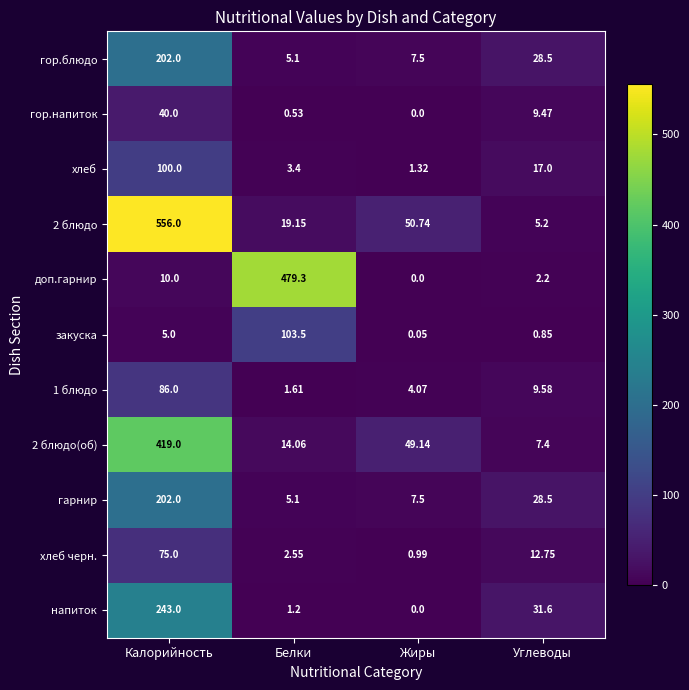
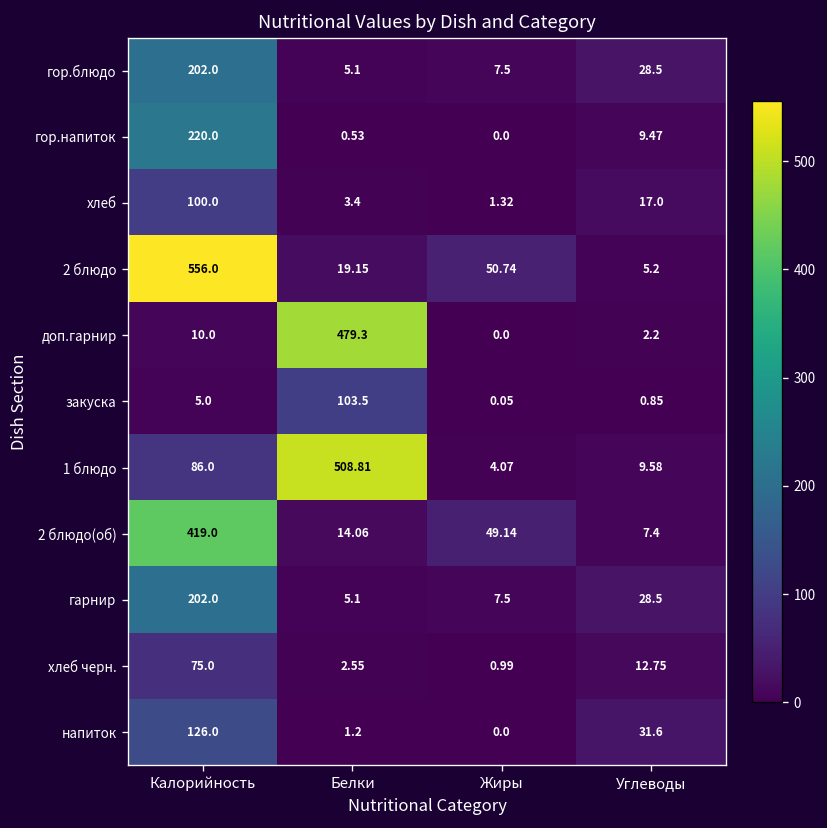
  {
    "гор.блюдо": {
      "Калорийность": 202.0,
      "Белки": 5.1,
      "Жиры": 7.5,
      "Углеводы": 28.5
    },
    "гор.напиток": {
-     "Калорийность": 40.0,
+     "Калорийность": 220.0,
      "Белки": 0.53,
      "Жиры": 0.0,
      "Углеводы": 9.47
    },
    "хлеб": {
      "Калорийность": 100.0,
      "Белки": 3.4,
      "Жиры": 1.32,
      "Углеводы": 17.0
    },
    "2 блюдо": {
      "Калорийность": 556.0,
      "Белки": 19.15,
      "Жиры": 50.74,
      "Углеводы": 5.2
    },
    "доп.гарнир": {
      "Калорийность": 10.0,
      "Белки": 479.3,
      "Жиры": 0.0,
      "Углеводы": 2.2
    },
    "закуска": {
      "Калорийность": 5.0,
      "Белки": 103.5,
      "Жиры": 0.05,
      "Углеводы": 0.85
    },
    "1 блюдо": {
      "Калорийность": 86.0,
-     "Белки": 1.61,
+     "Белки": 508.81,
      "Жиры": 4.07,
      "Углеводы": 9.58
    },
    "2 блюдо(об)": {
      "Калорийность": 419.0,
      "Белки": 14.06,
      "Жиры": 49.14,
      "Углеводы": 7.4
    },
    "гарнир": {
      "Калорийность": 202.0,
      "Белки": 5.1,
      "Жиры": 7.5,
      "Углеводы": 28.5
    },
    "хлеб черн.": {
      "Калорийность": 75.0,
      "Белки": 2.55,
      "Жиры": 0.99,
      "Углеводы": 12.75
    },
    "напиток": {
-     "Калорийность": 243.0,
+     "Калорийность": 126.0,
      "Белки": 1.2,
      "Жиры": 0.0,
      "Углеводы": 31.6
    }
  }
